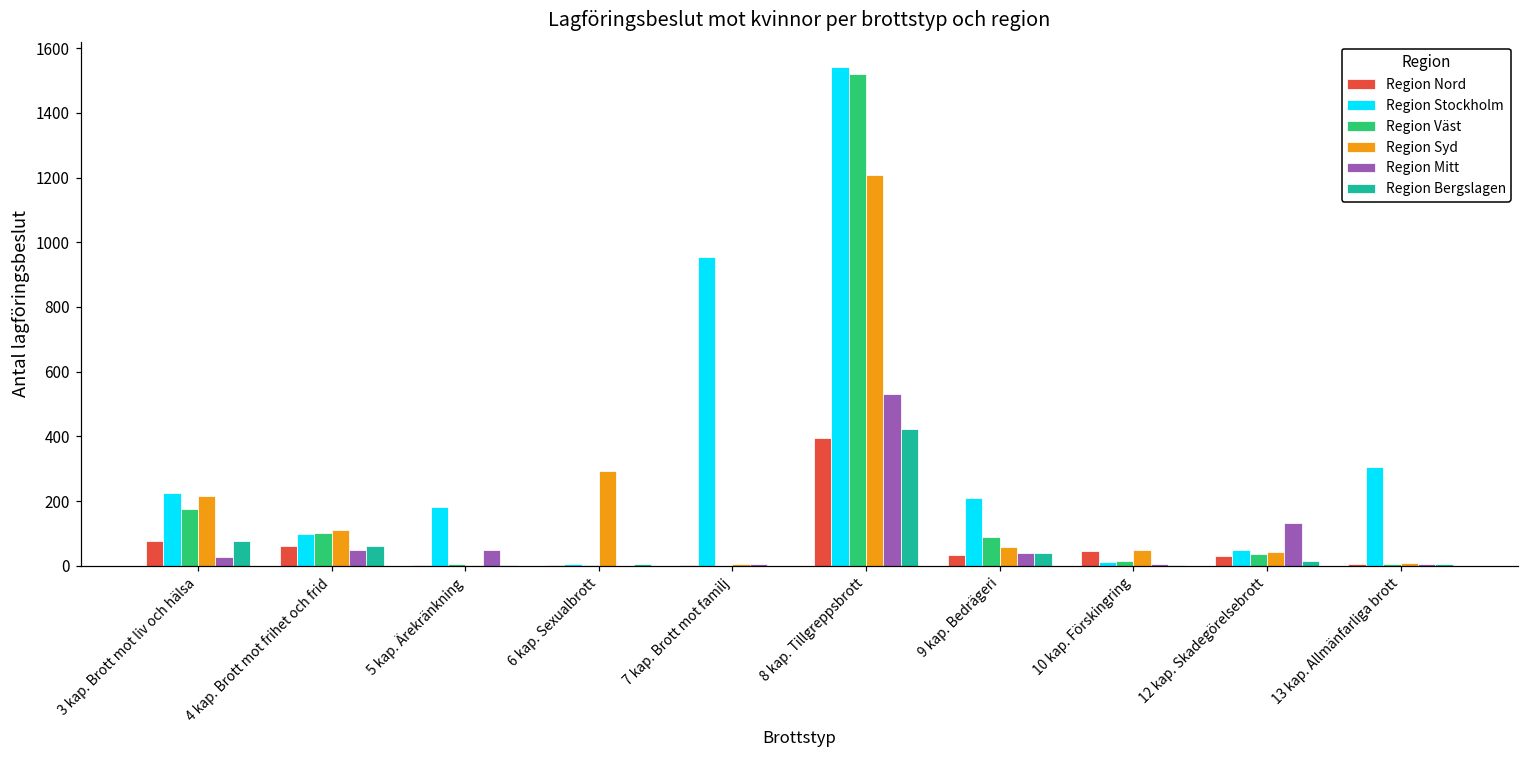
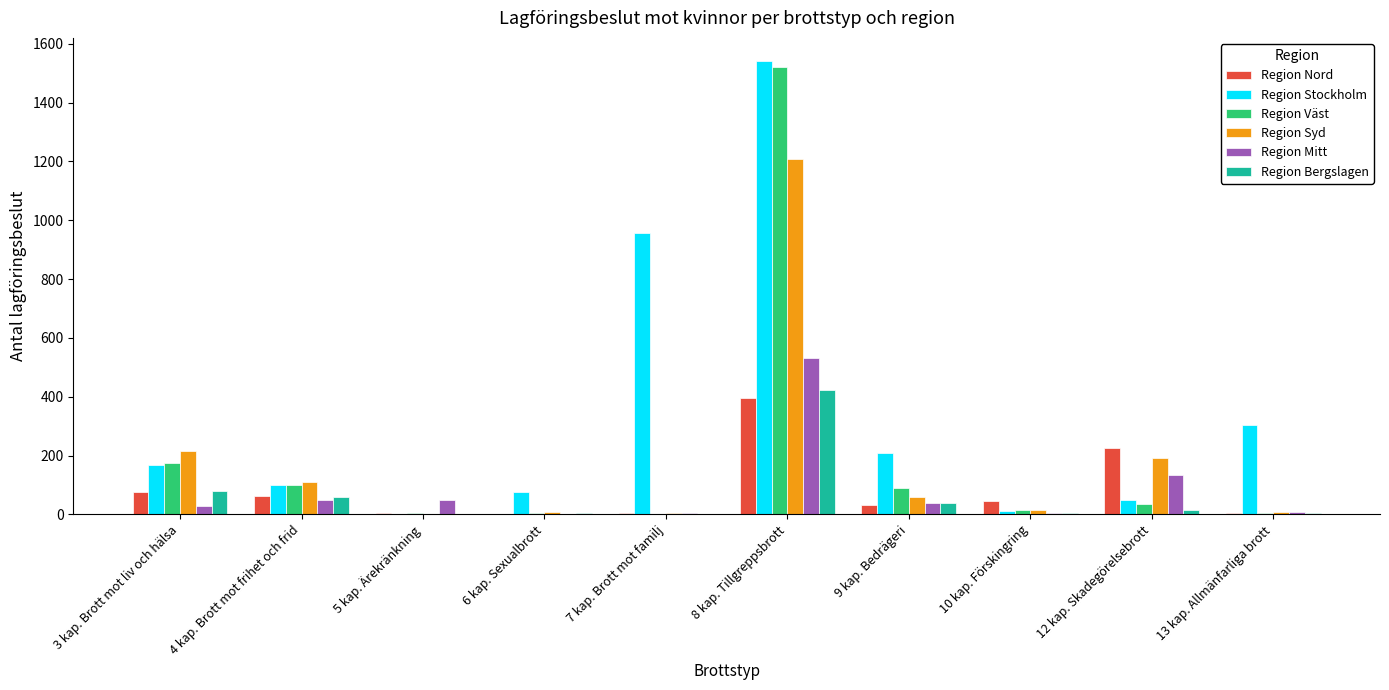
  {
    "Region Nord": {
      "3 kap. Brott mot liv och hälsa": 80,
      "4 kap. Brott mot frihet och frid": 60,
      "8 kap. Tillgreppsbrott": 390,
      "9 kap. Bedrägeri": 30,
      "10 kap. Förskingring": 50,
-     "12 kap. Skadegörelsebrott": 30
+     "12 kap. Skadegörelsebrott": 230
    },
    "Region Stockholm": {
-     "3 kap. Brott mot liv och hälsa": 230,
+     "3 kap. Brott mot liv och hälsa": 170,
      "4 kap. Brott mot frihet och frid": 100,
-     "5 kap. Ärekränkning": 180,
-     "6 kap. Sexualbrott": 10,
+     "5 kap. Ärekränkning": 0,
+     "6 kap. Sexualbrott": 80,
      "7 kap. Brott mot familj": 960,
      "8 kap. Tillgreppsbrott": 1540,
      "9 kap. Bedrägeri": 210,
      "10 kap. Förskingring": 10,
      "12 kap. Skadegörelsebrott": 50,
      "13 kap. Allmänfarliga brott": 310
    },
    "Region Syd": {
      "3 kap. Brott mot liv och hälsa": 220,
      "4 kap. Brott mot frihet och frid": 110,
-     "6 kap. Sexualbrott": 290,
+     "6 kap. Sexualbrott": 10,
      "8 kap. Tillgreppsbrott": 1210,
      "9 kap. Bedrägeri": 60,
-     "10 kap. Förskingring": 50,
-     "12 kap. Skadegörelsebrott": 40,
+     "10 kap. Förskingring": 20,
+     "12 kap. Skadegörelsebrott": 190,
      "13 kap. Allmänfarliga brott": 10
    },
    "Region Mitt": {
      "3 kap. Brott mot liv och hälsa": 30,
      "4 kap. Brott mot frihet och frid": 50,
      "5 kap. Ärekränkning": 50,
      "6 kap. Sexualbrott": 0,
      "8 kap. Tillgreppsbrott": 530,
      "9 kap. Bedrägeri": 40,
      "12 kap. Skadegörelsebrott": 130
    }
  }
